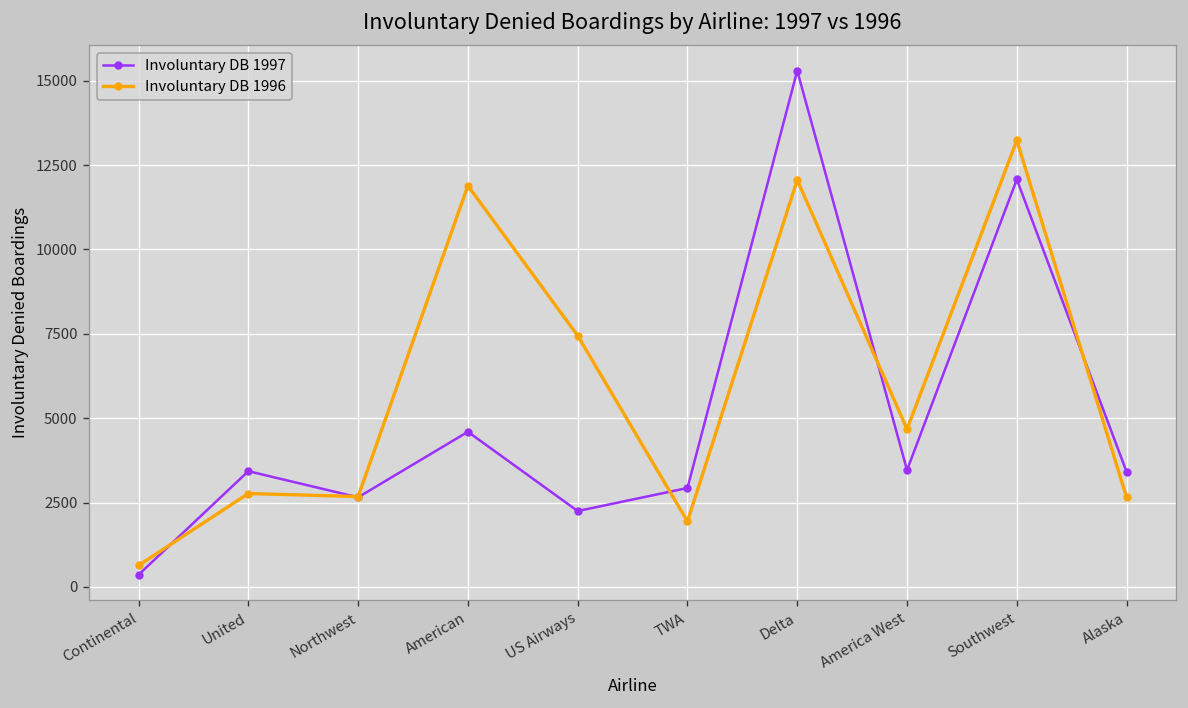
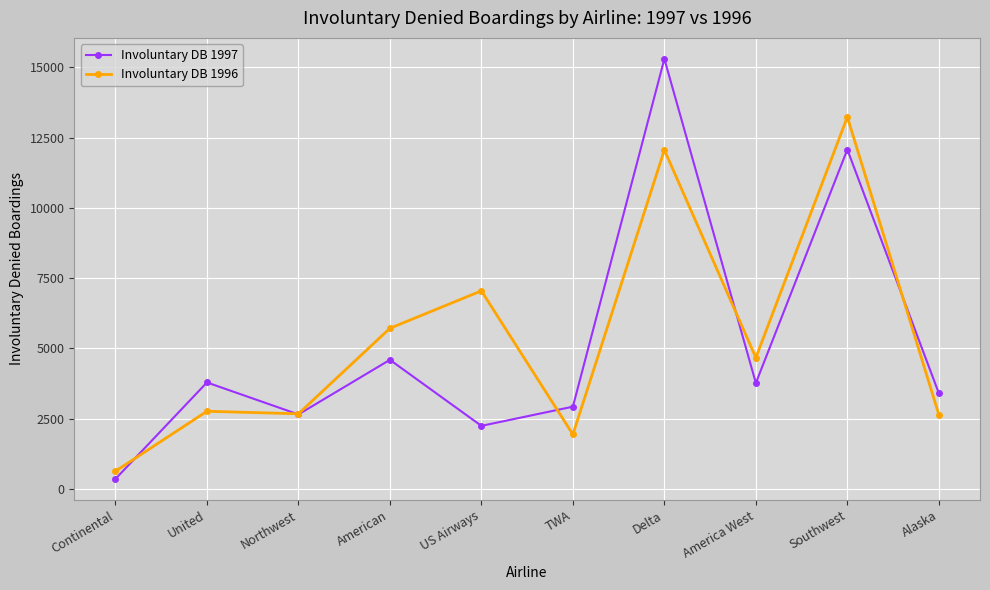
  {
    "Involuntary DB 1997": {
      "Continental": 400,
-     "United": 3400,
+     "United": 3800,
      "American": 4600,
      "US Airways": 2200,
      "TWA": 2900,
      "Delta": 15300,
-     "America West": 3500,
+     "America West": 3800,
      "Southwest": 12100,
      "Alaska": 3400
    },
    "Involuntary DB 1996": {
      "Continental": 600,
      "United": 2800,
-     "American": 11900,
-     "US Airways": 7400,
+     "American": 5700,
+     "US Airways": 7000,
      "TWA": 1900,
      "Delta": 12100,
      "America West": 4700,
      "Southwest": 13200,
      "Alaska": 2700
    }
  }
